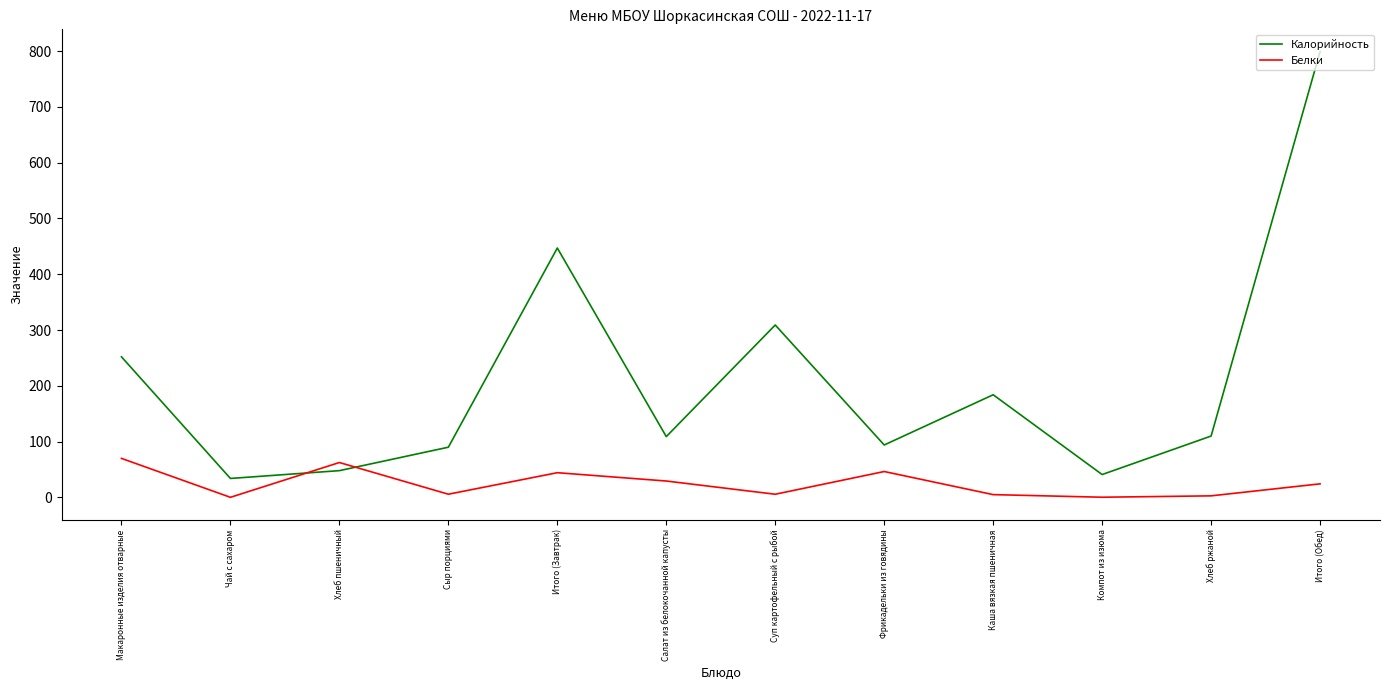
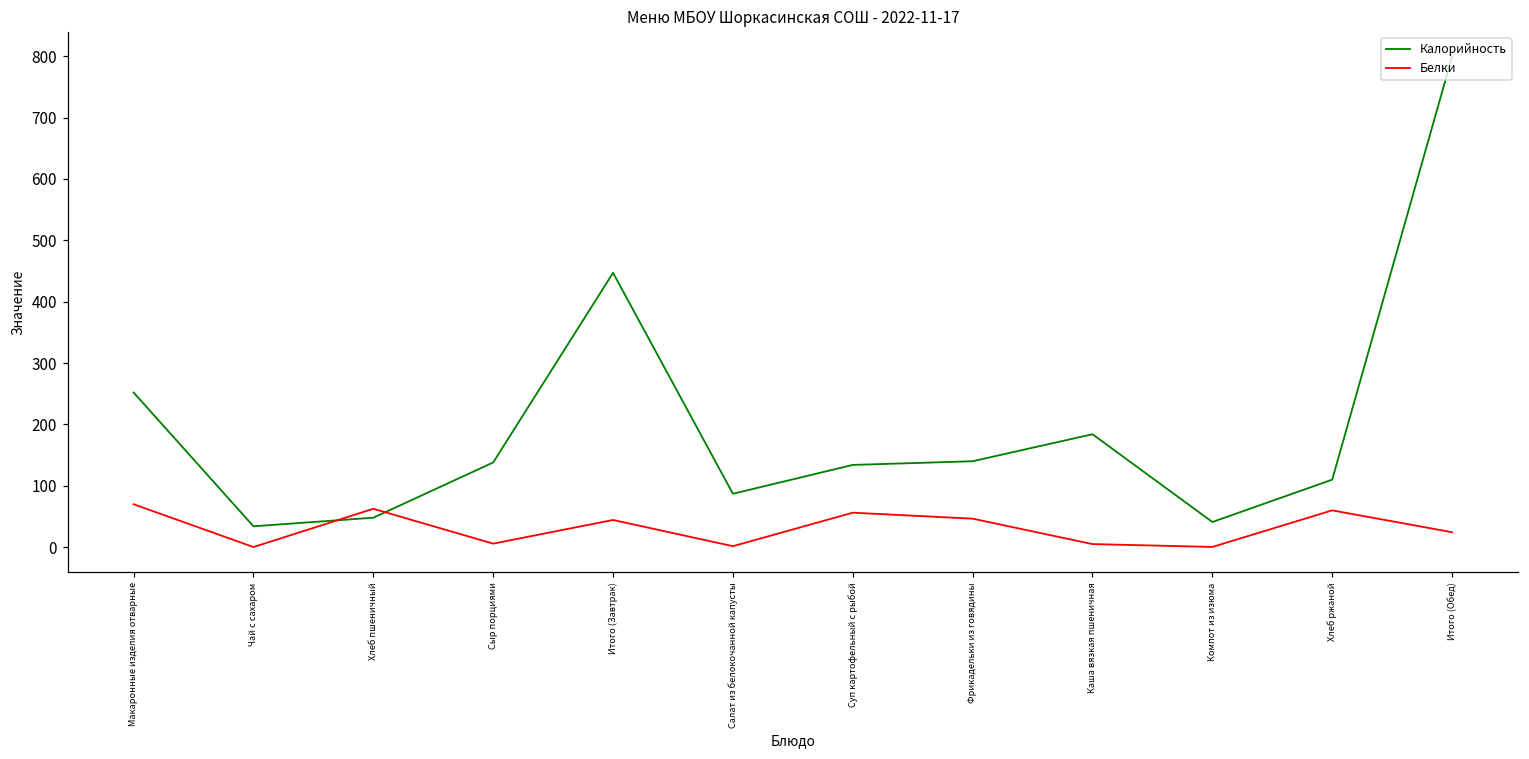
  {
    "Калорийность": {
      "Макаронные изделия отварные": 250,
      "Чай с сахаром": 30,
      "Хлеб пшеничный": 50,
-     "Сыр порциями": 90,
+     "Сыр порциями": 140,
      "Итого (Завтрак)": 450,
-     "Салат из белокочанной капусты": 110,
-     "Суп картофельный с рыбой": 310,
-     "Фрикадельки из говядины": 90,
+     "Салат из белокочанной капусты": 90,
+     "Суп картофельный с рыбой": 130,
+     "Фрикадельки из говядины": 140,
      "Каша вязкая пшеничная": 180,
      "Компот из изюма": 40,
      "Хлеб ржаной": 110
    },
    "Белки": {
      "Макаронные изделия отварные": 70,
      "Чай с сахаром": 0,
      "Хлеб пшеничный": 60,
      "Сыр порциями": 10,
      "Итого (Завтрак)": 40,
-     "Салат из белокочанной капусты": 30,
-     "Суп картофельный с рыбой": 10,
+     "Салат из белокочанной капусты": 0,
+     "Суп картофельный с рыбой": 60,
      "Фрикадельки из говядины": 50,
      "Каша вязкая пшеничная": 10,
      "Компот из изюма": 0,
-     "Хлеб ржаной": 0,
+     "Хлеб ржаной": 60,
      "Итого (Обед)": 20
    }
  }
